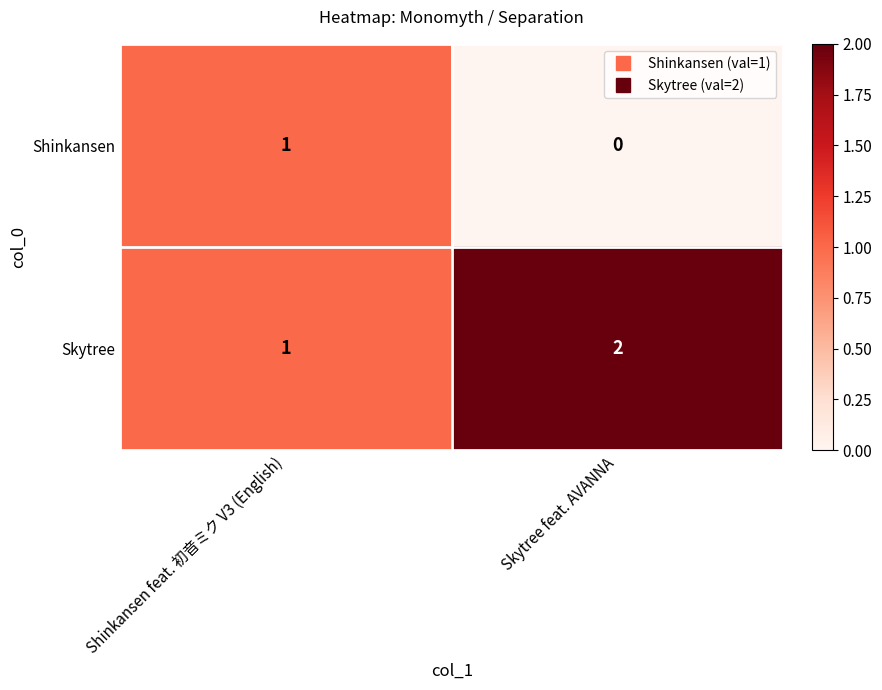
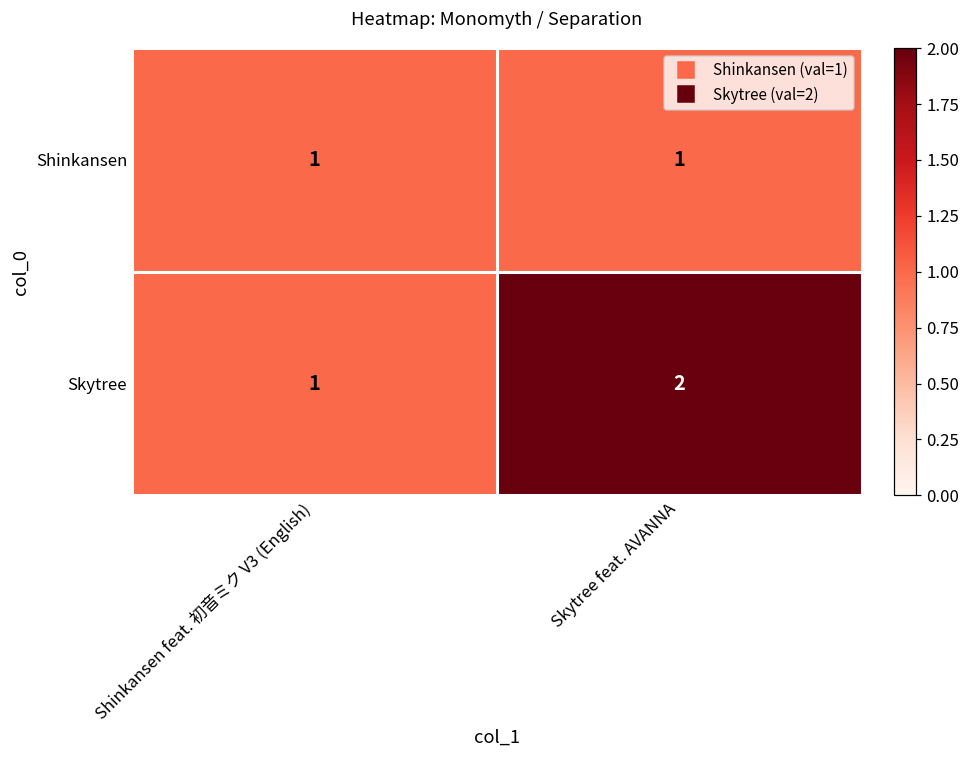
  {
    "Shinkansen": {
      "Shinkansen feat. 初音ミク V3 (English)": 1,
-     "Skytree feat. AVANNA": 0
+     "Skytree feat. AVANNA": 1
    },
    "Skytree": {
      "Shinkansen feat. 初音ミク V3 (English)": 1,
      "Skytree feat. AVANNA": 2
    }
  }
